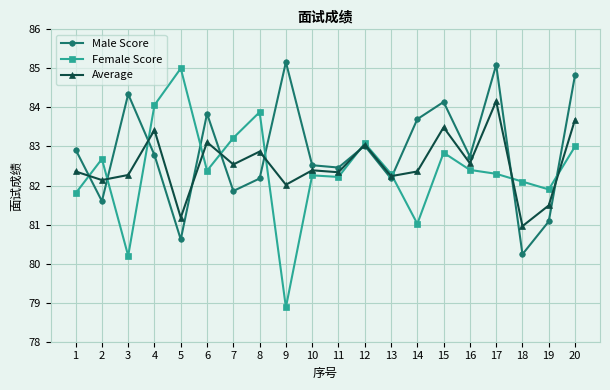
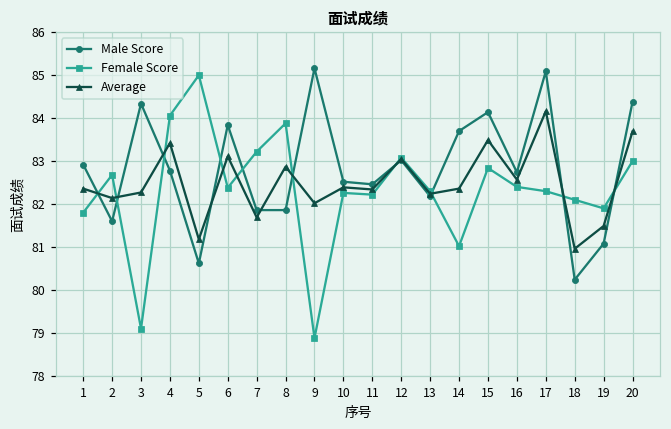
  {
    "Male Score": {
      "1": 82.9,
      "2": 81.6,
      "3": 84.3,
      "4": 82.8,
      "5": 80.6,
      "6": 83.8,
      "7": 81.9,
-     "8": 82.2,
+     "8": 81.9,
      "9": 85.2,
      "10": 82.5,
      "11": 82.5,
      "14": 83.7,
      "15": 84.1,
      "16": 82.7,
      "17": 85.1,
      "18": 80.2,
      "19": 81.1,
-     "20": 84.8
+     "20": 84.4
    },
    "Female Score": {
      "1": 81.8,
      "2": 82.7,
-     "3": 80.2,
+     "3": 79.1,
      "4": 84.1,
      "5": 85.0,
      "6": 82.4,
      "7": 83.2,
      "8": 83.9,
      "9": 78.9,
      "10": 82.3,
      "11": 82.2,
      "14": 81.0,
      "15": 82.8,
      "16": 82.4,
      "17": 82.3,
      "18": 82.1,
      "19": 81.9,
      "20": 83.0
    },
    "Average": {
      "1": 82.4,
      "2": 82.1,
      "3": 82.3,
      "4": 83.4,
      "5": 81.2,
      "6": 83.1,
-     "7": 82.5,
+     "7": 81.7,
      "8": 82.9,
      "9": 82.0,
      "10": 82.4,
      "11": 82.3,
      "14": 82.4,
      "15": 83.5,
      "16": 82.6,
      "17": 84.2,
      "18": 81.0,
      "19": 81.5,
      "20": 83.7
    }
  }
